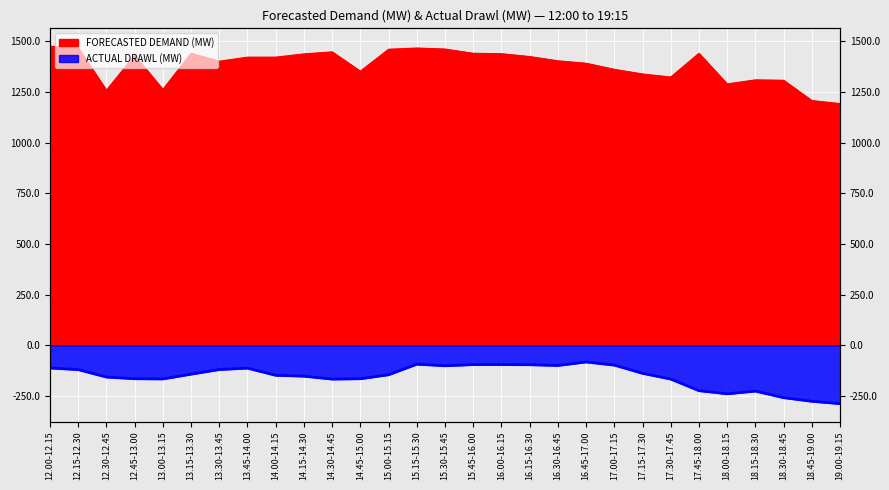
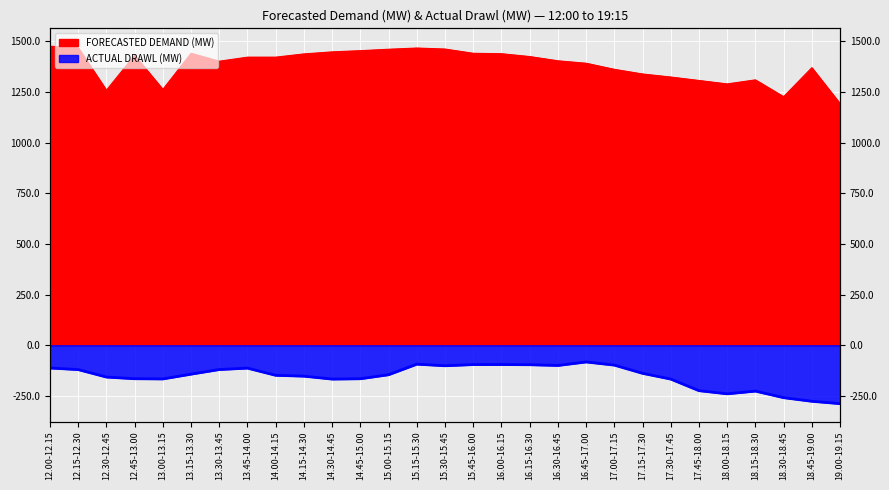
  {
    "FORECASTED DEMAND (MW)": {
      "12.00-12.15": 1480,
      "12.30-12.45": 1260,
      "13.00-13.15": 1260,
      "13.30-13.45": 1400,
      "13.45-14.00": 1420,
      "14.00-14.15": 1420,
      "14.15-14.30": 1440,
      "14.30-14.45": 1450,
-     "14.45-15.00": 1350,
+     "14.45-15.00": 1450,
      "15.00-15.15": 1460,
      "15.15-15.30": 1470,
      "15.30-15.45": 1460,
      "15.45-16.00": 1440,
      "16.00-16.15": 1440,
      "16.15-16.30": 1420,
      "16.30-16.45": 1400,
      "16.45-17.00": 1390,
      "17.00-17.15": 1360,
      "17.15-17.30": 1340,
      "17.30-17.45": 1320,
-     "17.45-18.00": 1440,
+     "17.45-18.00": 1310,
      "18.00-18.15": 1290,
      "18.15-18.30": 1310,
-     "18.30-18.45": 1310,
-     "18.45-19.00": 1210,
+     "18.30-18.45": 1230,
+     "18.45-19.00": 1370,
      "19.00-19.15": 1190
    }
  }
